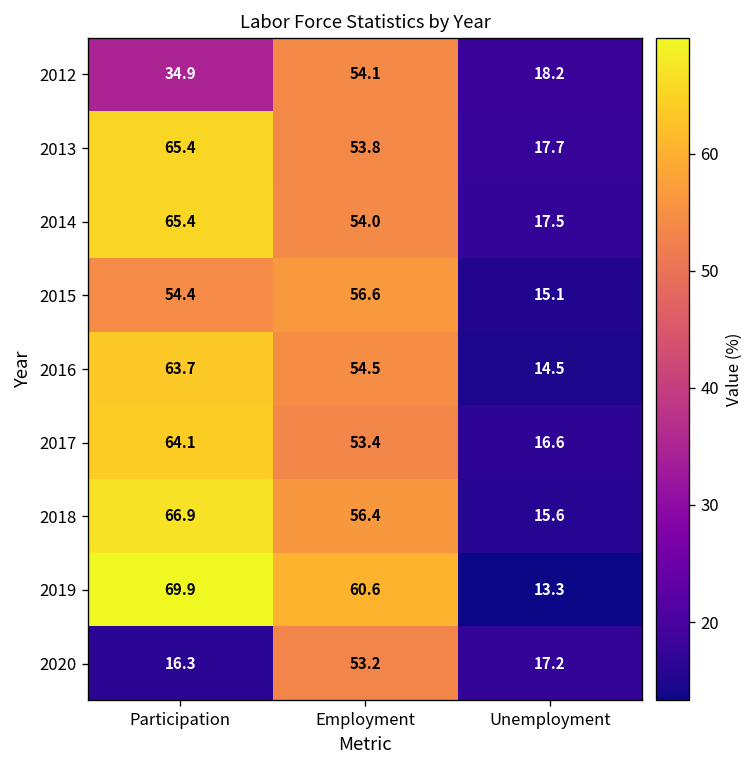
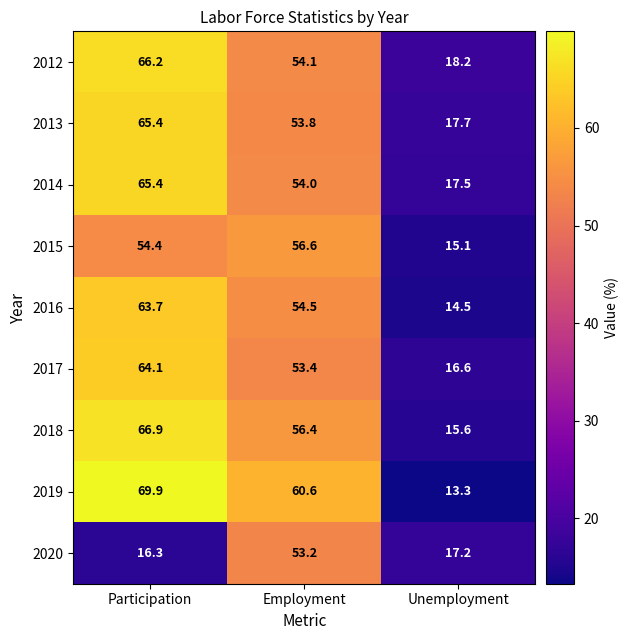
  {
    "2012": {
-     "Participation": 34.9,
+     "Participation": 66.2,
      "Employment": 54.1,
      "Unemployment": 18.2
    },
    "2013": {
      "Participation": 65.4,
      "Employment": 53.8,
      "Unemployment": 17.7
    },
    "2014": {
      "Participation": 65.4,
      "Employment": 54.0,
      "Unemployment": 17.5
    },
    "2015": {
      "Participation": 54.4,
      "Employment": 56.6,
      "Unemployment": 15.1
    },
    "2016": {
      "Participation": 63.7,
      "Employment": 54.5,
      "Unemployment": 14.5
    },
    "2017": {
      "Participation": 64.1,
      "Employment": 53.4,
      "Unemployment": 16.6
    },
    "2018": {
      "Participation": 66.9,
      "Employment": 56.4,
      "Unemployment": 15.6
    },
    "2019": {
      "Participation": 69.9,
      "Employment": 60.6,
      "Unemployment": 13.3
    },
    "2020": {
      "Participation": 16.3,
      "Employment": 53.2,
      "Unemployment": 17.2
    }
  }
